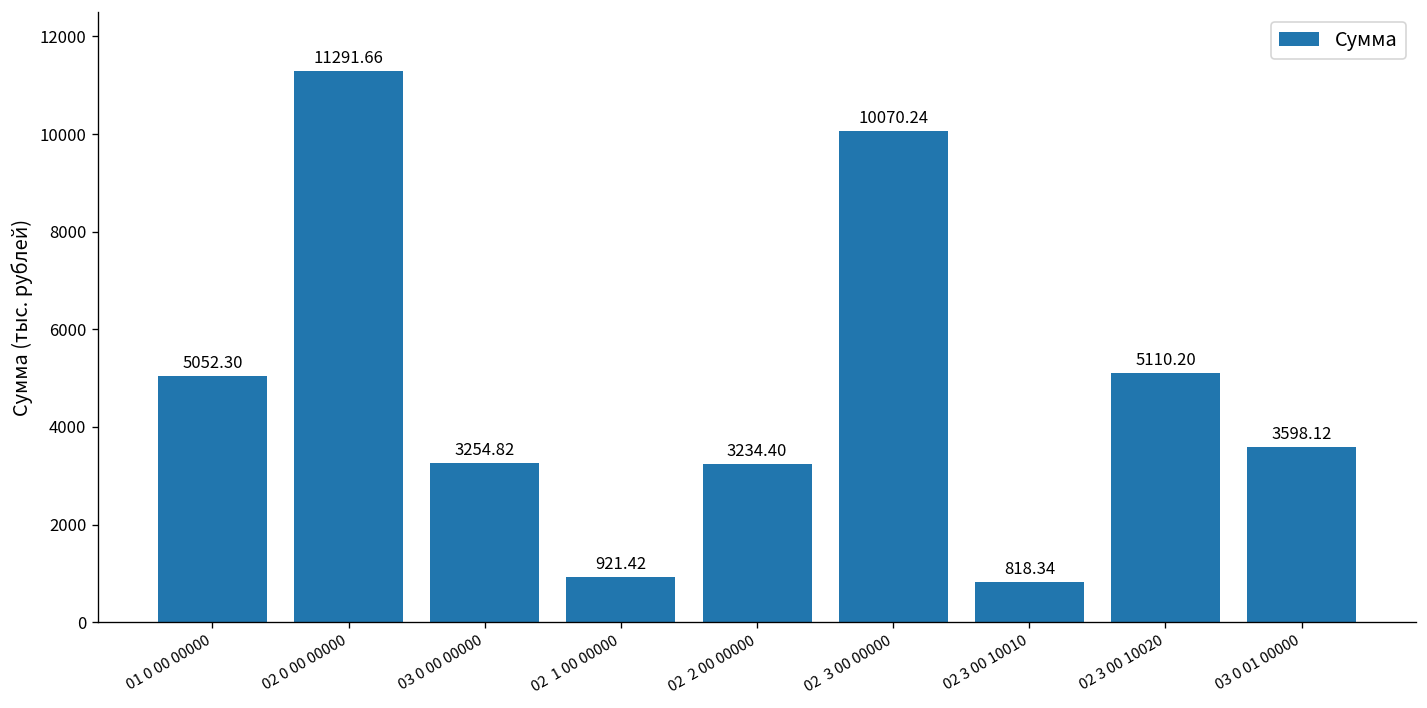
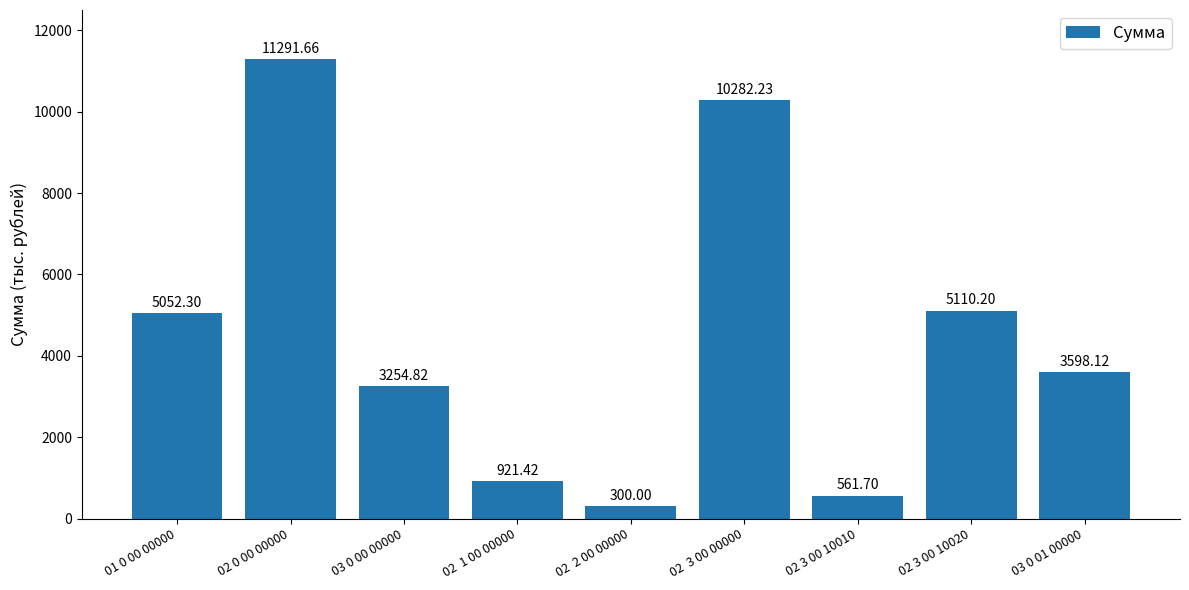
  {
    "01 0 00 00000": 5052.30,
    "02 0 00 00000": 11291.66,
    "03 0 00 00000": 3254.82,
    "02 1 00 00000": 921.42,
-   "02 2 00 00000": 3234.40,
-   "02 3 00 00000": 10070.24,
-   "02 3 00 10010": 818.34,
+   "02 2 00 00000": 300.00,
+   "02 3 00 00000": 10282.23,
+   "02 3 00 10010": 561.70,
    "02 3 00 10020": 5110.20,
    "03 0 01 00000": 3598.12
  }
